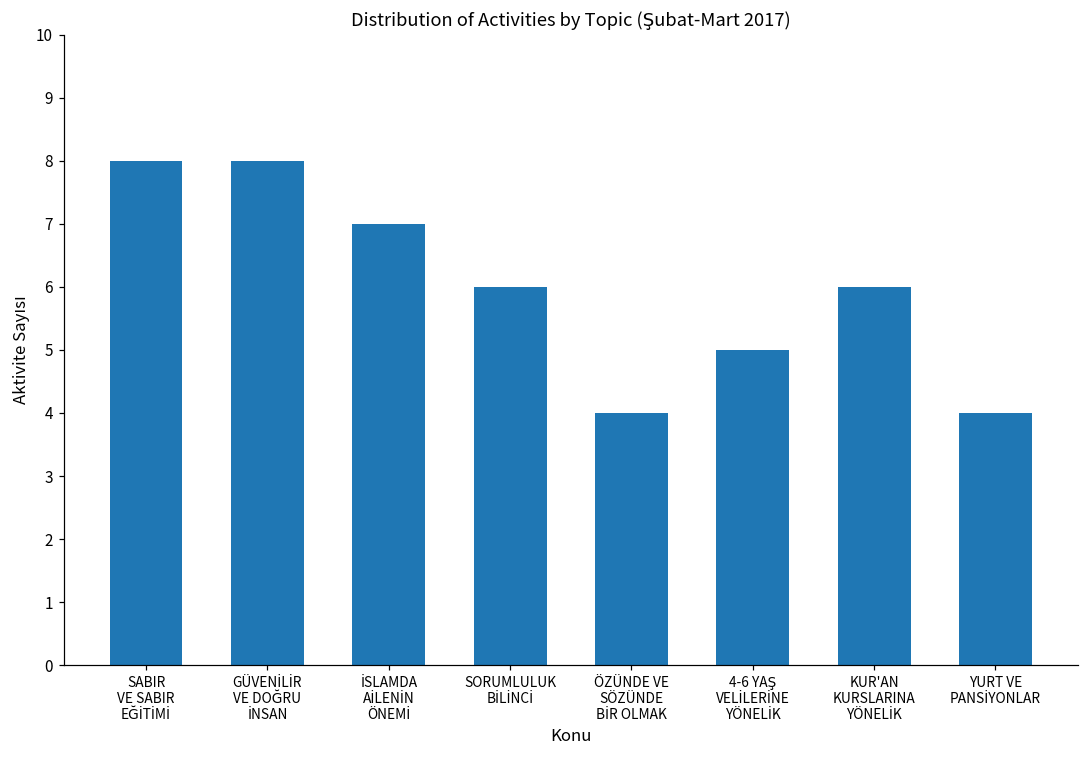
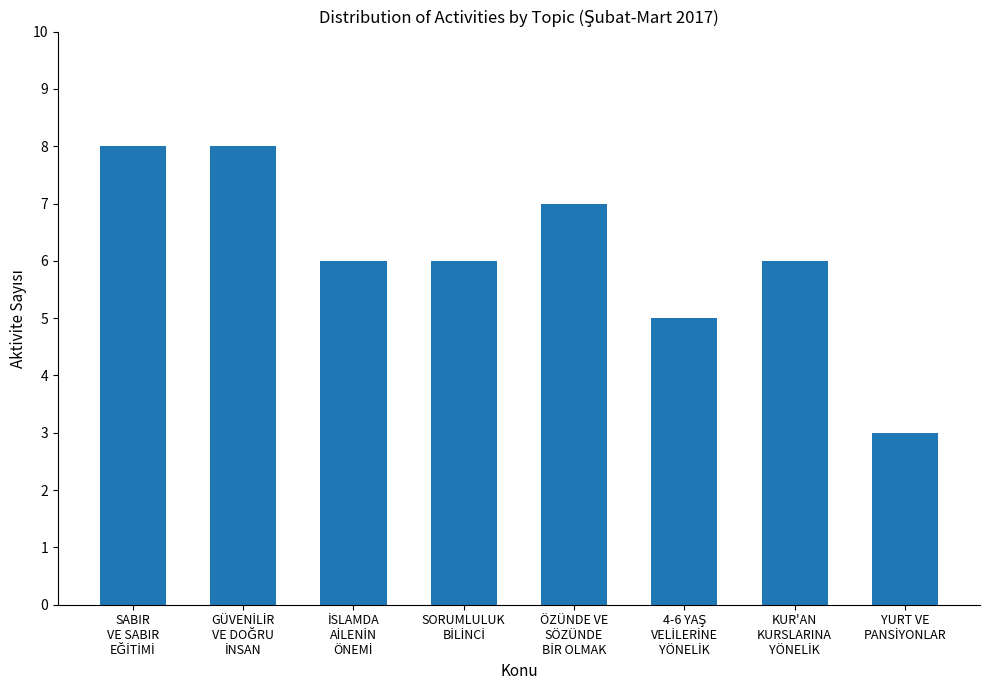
  {
    "SABIR VE SABIR EĞİTİMİ": 8,
    "GÜVENİLİR VE DOĞRU İNSAN": 8,
-   "İSLAMDA AİLENİN ÖNEMİ": 7,
+   "İSLAMDA AİLENİN ÖNEMİ": 6,
    "SORUMLULUK BİLİNCİ": 6,
-   "ÖZÜNDE VE SÖZÜNDE BİR OLMAK": 4,
+   "ÖZÜNDE VE SÖZÜNDE BİR OLMAK": 7,
    "4-6 YAŞ VELİLERİNE YÖNELİK": 5,
    "KUR'AN KURSLARINA YÖNELİK": 6,
-   "YURT VE PANSİYONLAR": 4
+   "YURT VE PANSİYONLAR": 3
  }
